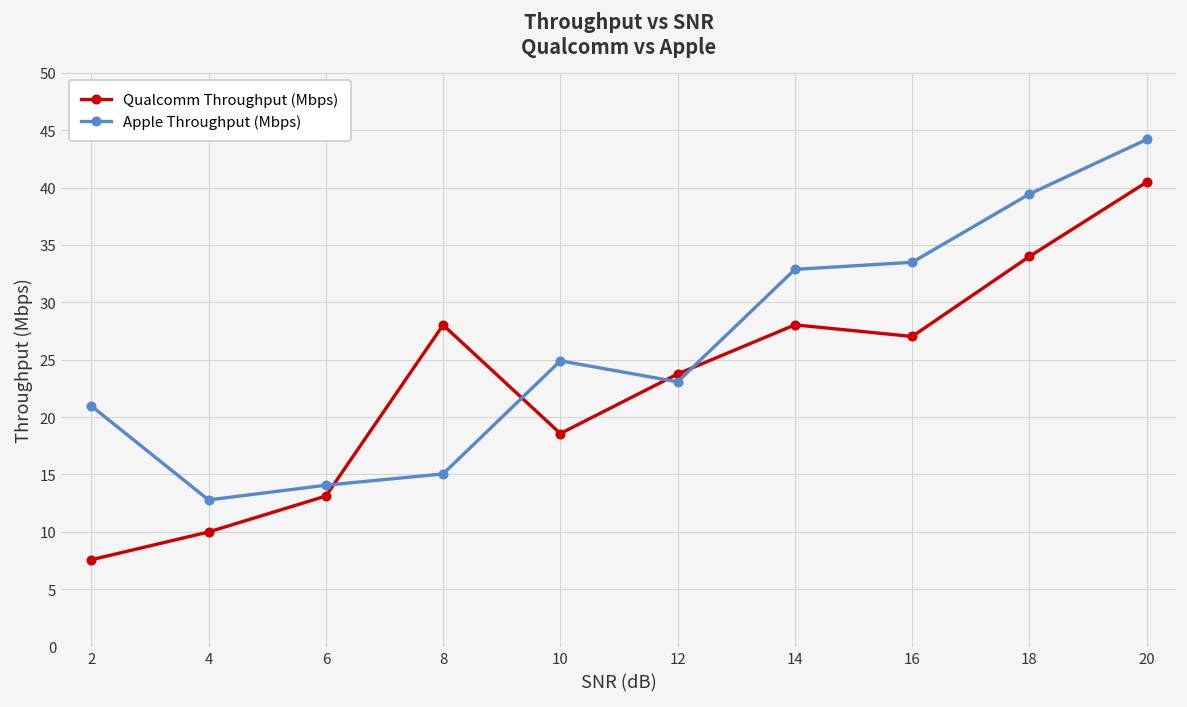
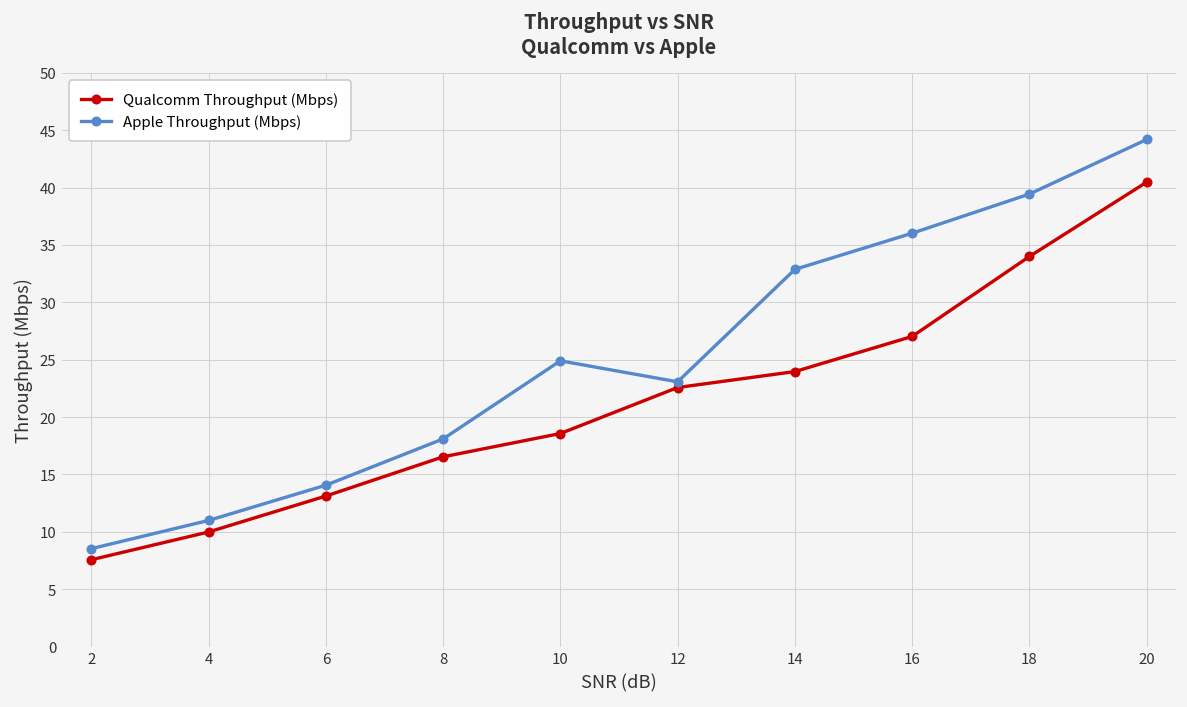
  {
    "Qualcomm Throughput (Mbps)": {
      "2": 8,
      "4": 10,
      "6": 13,
-     "8": 28,
+     "8": 17,
      "10": 19,
-     "12": 24,
-     "14": 28,
+     "12": 23,
+     "14": 24,
      "16": 27,
      "18": 34,
      "20": 40
    },
    "Apple Throughput (Mbps)": {
-     "2": 21,
-     "4": 13,
+     "2": 9,
+     "4": 11,
      "6": 14,
-     "8": 15,
+     "8": 18,
      "10": 25,
      "12": 23,
      "14": 33,
-     "16": 33,
+     "16": 36,
      "18": 39,
      "20": 44
    }
  }
